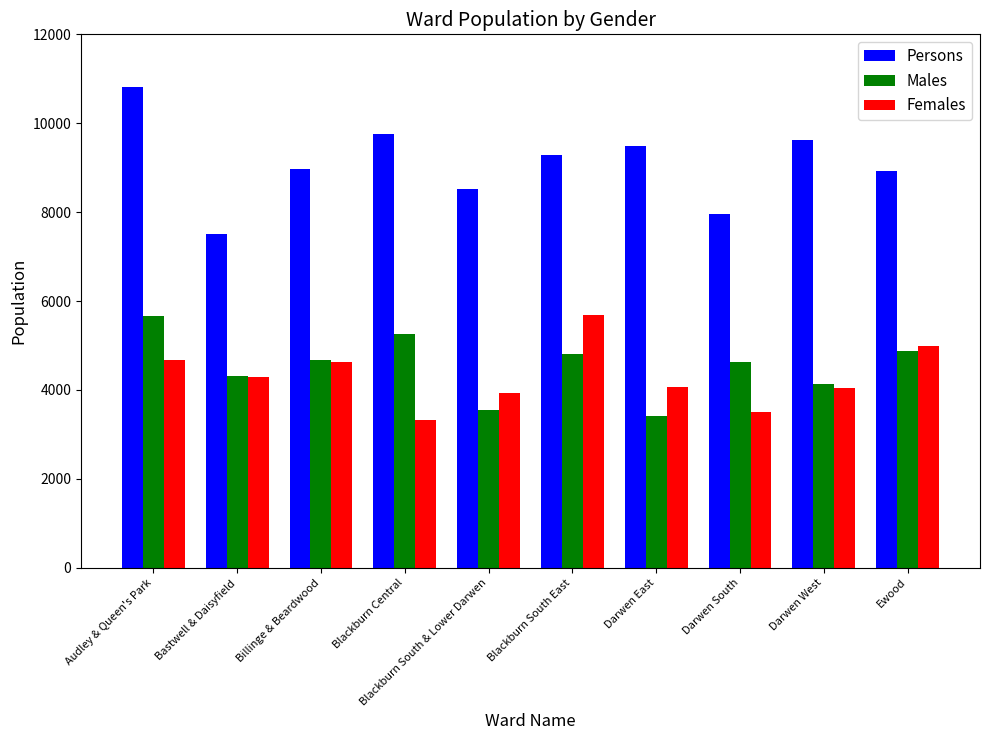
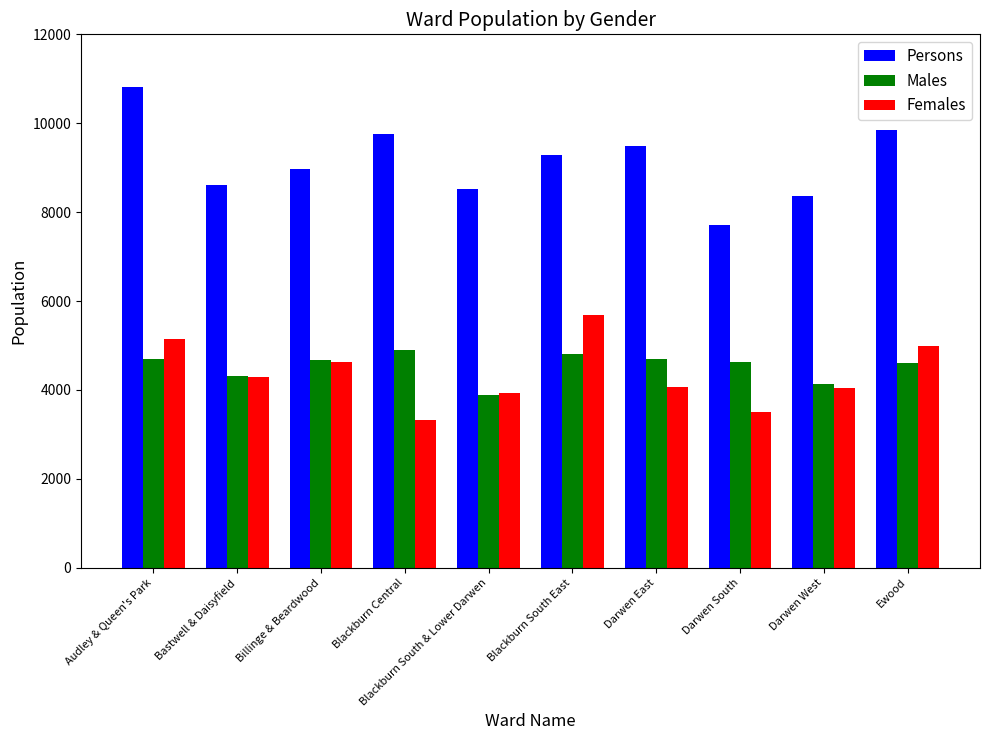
  {
    "Persons": {
      "Audley & Queen's Park": 10800,
-     "Bastwell & Daisyfield": 7500,
+     "Bastwell & Daisyfield": 8600,
      "Billinge & Beardwood": 9000,
      "Blackburn Central": 9800,
      "Blackburn South & Lower Darwen": 8500,
      "Blackburn South East": 9300,
      "Darwen East": 9500,
-     "Darwen South": 8000,
-     "Darwen West": 9600,
-     "Ewood": 8900
+     "Darwen South": 7700,
+     "Darwen West": 8400,
+     "Ewood": 9900
    },
    "Males": {
-     "Audley & Queen's Park": 5700,
+     "Audley & Queen's Park": 4700,
      "Bastwell & Daisyfield": 4300,
      "Billinge & Beardwood": 4700,
-     "Blackburn Central": 5300,
-     "Blackburn South & Lower Darwen": 3500,
+     "Blackburn Central": 4900,
+     "Blackburn South & Lower Darwen": 3900,
      "Blackburn South East": 4800,
-     "Darwen East": 3400,
+     "Darwen East": 4700,
      "Darwen South": 4600,
      "Darwen West": 4100,
-     "Ewood": 4900
+     "Ewood": 4600
    },
    "Females": {
-     "Audley & Queen's Park": 4700,
+     "Audley & Queen's Park": 5200,
      "Bastwell & Daisyfield": 4300,
      "Billinge & Beardwood": 4600,
      "Blackburn Central": 3300,
      "Blackburn South & Lower Darwen": 3900,
      "Blackburn South East": 5700,
      "Darwen East": 4100,
      "Darwen South": 3500,
      "Darwen West": 4000,
      "Ewood": 5000
    }
  }
